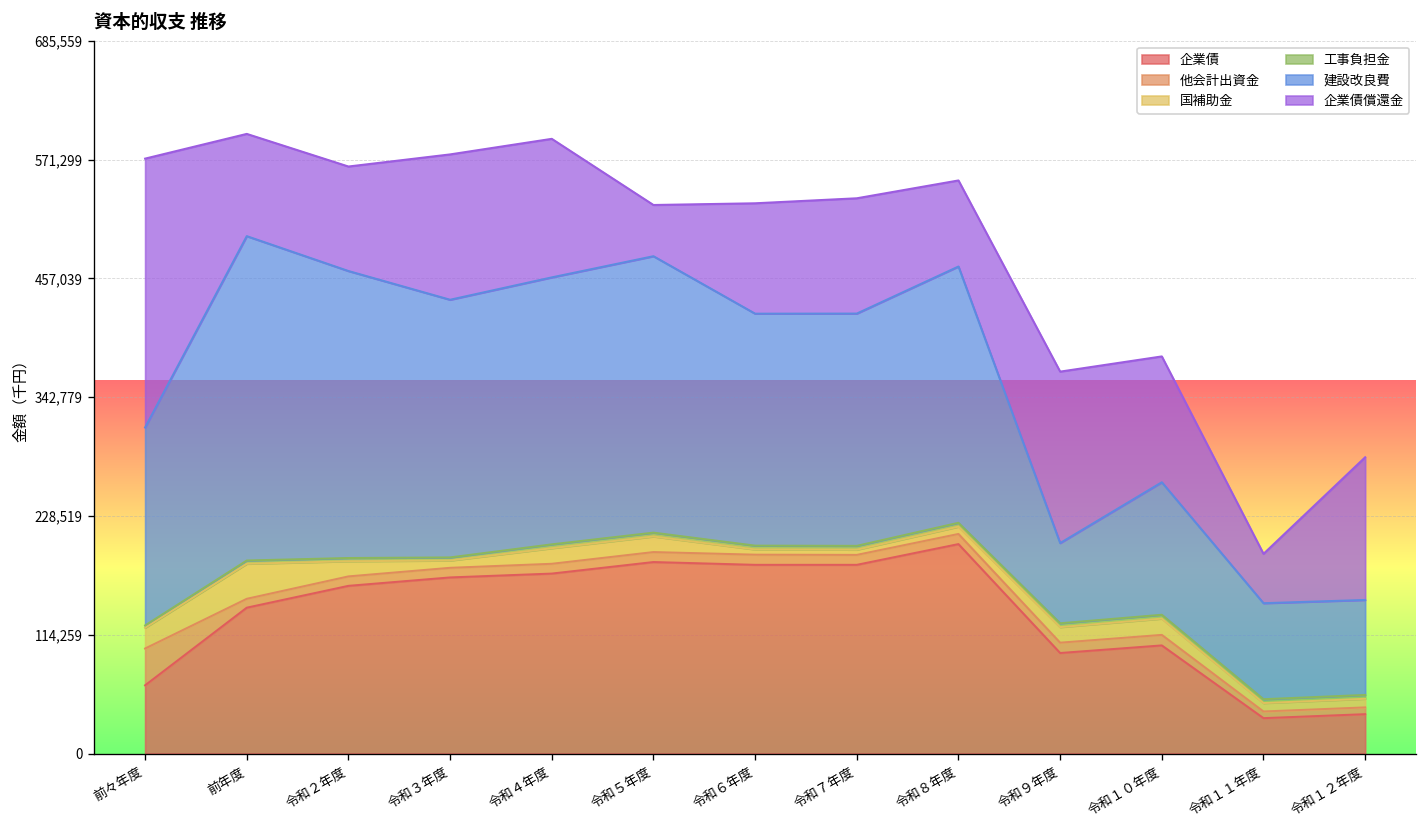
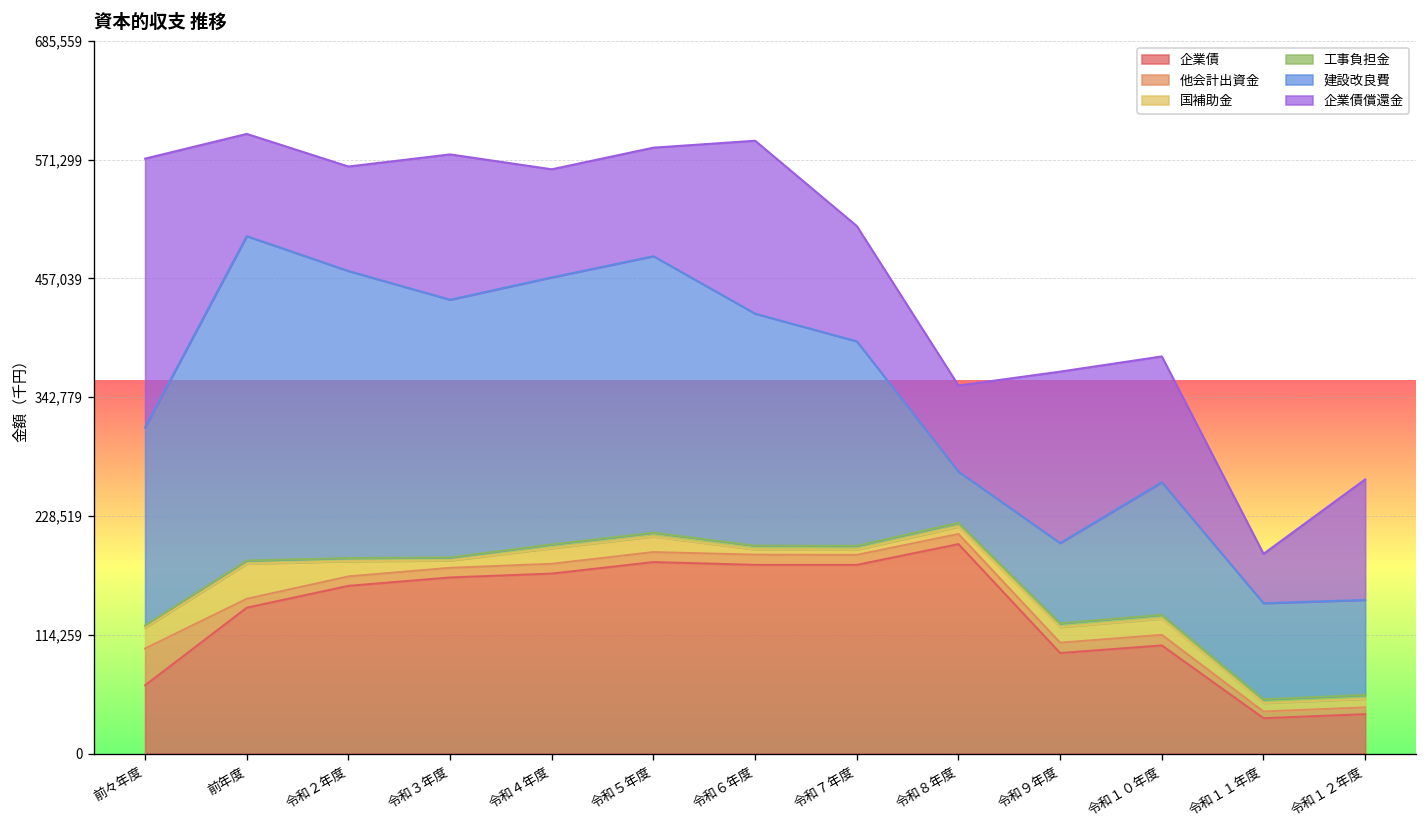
  {
    "工事負担金": {
      "前年度": "0",
      "令和２年度": "0",
      "令和３年度": "0",
      "令和４年度": "0",
      "令和５年度": "0",
      "令和６年度": "0",
      "令和７年度": "0",
      "令和８年度": "0",
      "令和９年度": "0",
      "令和１０年度": "0",
      "令和１１年度": "0",
      "令和１２年度": "0"
    },
    "建設改良費": {
      "前々年度": "190,000",
      "前年度": "310,000",
      "令和２年度": "280,000",
      "令和３年度": "250,000",
      "令和４年度": "260,000",
      "令和５年度": "270,000",
      "令和６年度": "220,000",
-     "令和７年度": "220,000",
-     "令和８年度": "250,000",
+     "令和７年度": "200,000",
+     "令和８年度": "50,000",
      "令和９年度": "80,000",
      "令和１０年度": "130,000",
      "令和１１年度": "90,000",
      "令和１２年度": "90,000"
    },
    "企業債償還金": {
      "前々年度": "260,000",
      "前年度": "100,000",
      "令和２年度": "100,000",
      "令和３年度": "140,000",
-     "令和４年度": "130,000",
-     "令和５年度": "50,000",
-     "令和６年度": "110,000",
+     "令和４年度": "100,000",
+     "令和５年度": "100,000",
+     "令和６年度": "170,000",
      "令和７年度": "110,000",
      "令和８年度": "80,000",
      "令和９年度": "160,000",
      "令和１０年度": "120,000",
      "令和１１年度": "50,000",
-     "令和１２年度": "140,000"
+     "令和１２年度": "120,000"
    }
  }
